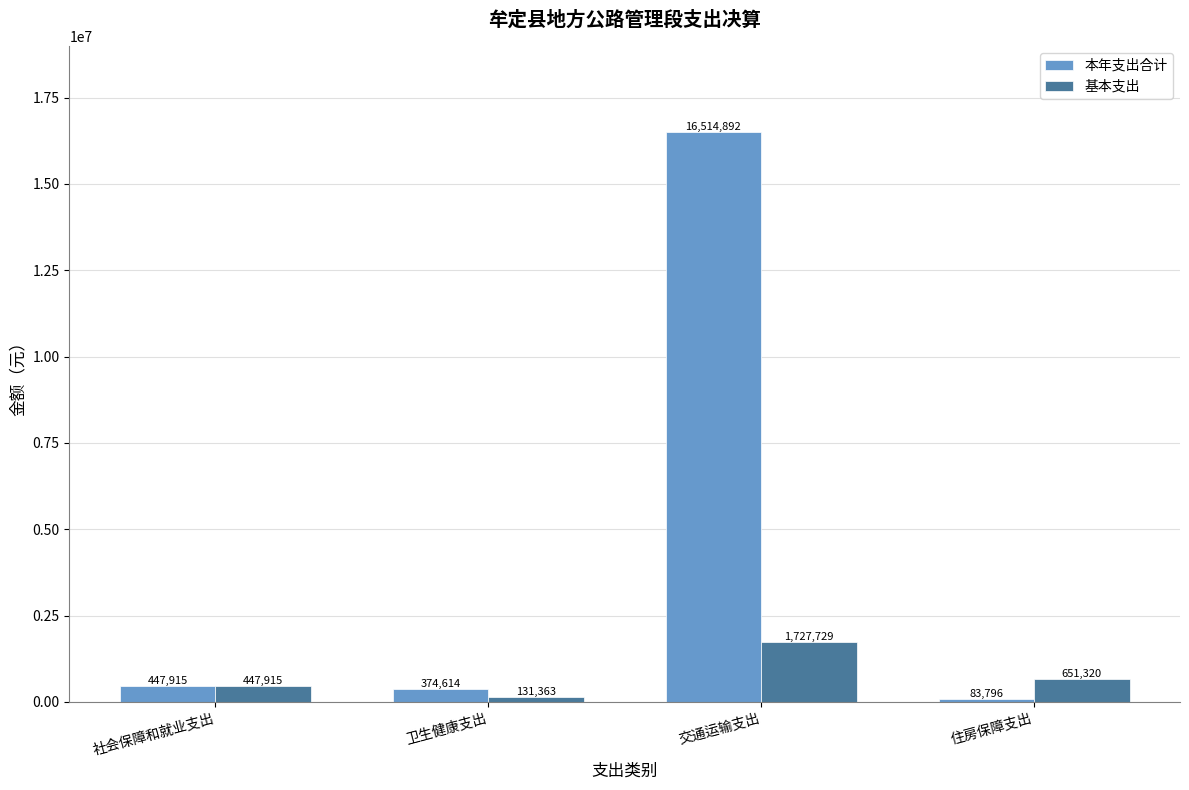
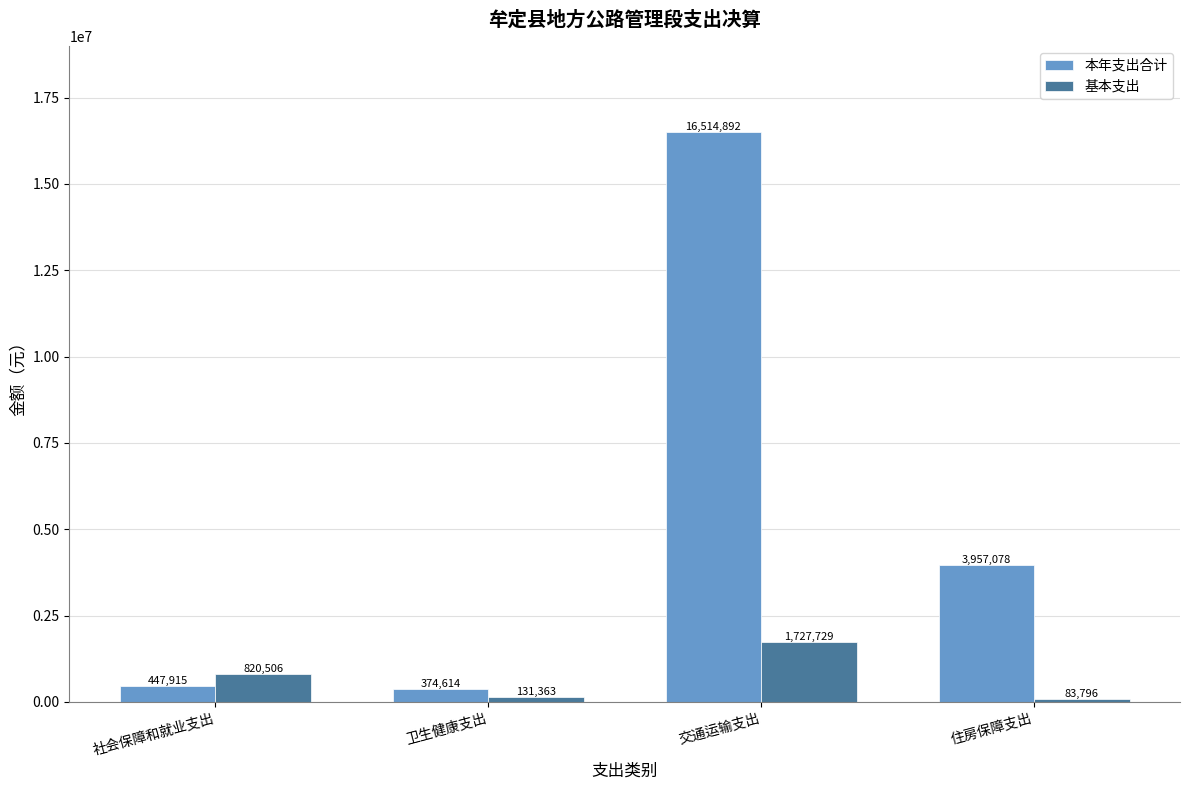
  {
    "本年支出合计": {
      "社会保障和就业支出": "447,915",
      "卫生健康支出": "374,614",
      "交通运输支出": "16,514,892",
-     "住房保障支出": "83,796"
+     "住房保障支出": "3,957,078"
    },
    "基本支出": {
-     "社会保障和就业支出": "447,915",
+     "社会保障和就业支出": "820,506",
      "卫生健康支出": "131,363",
      "交通运输支出": "1,727,729",
-     "住房保障支出": "651,320"
+     "住房保障支出": "83,796"
    }
  }
